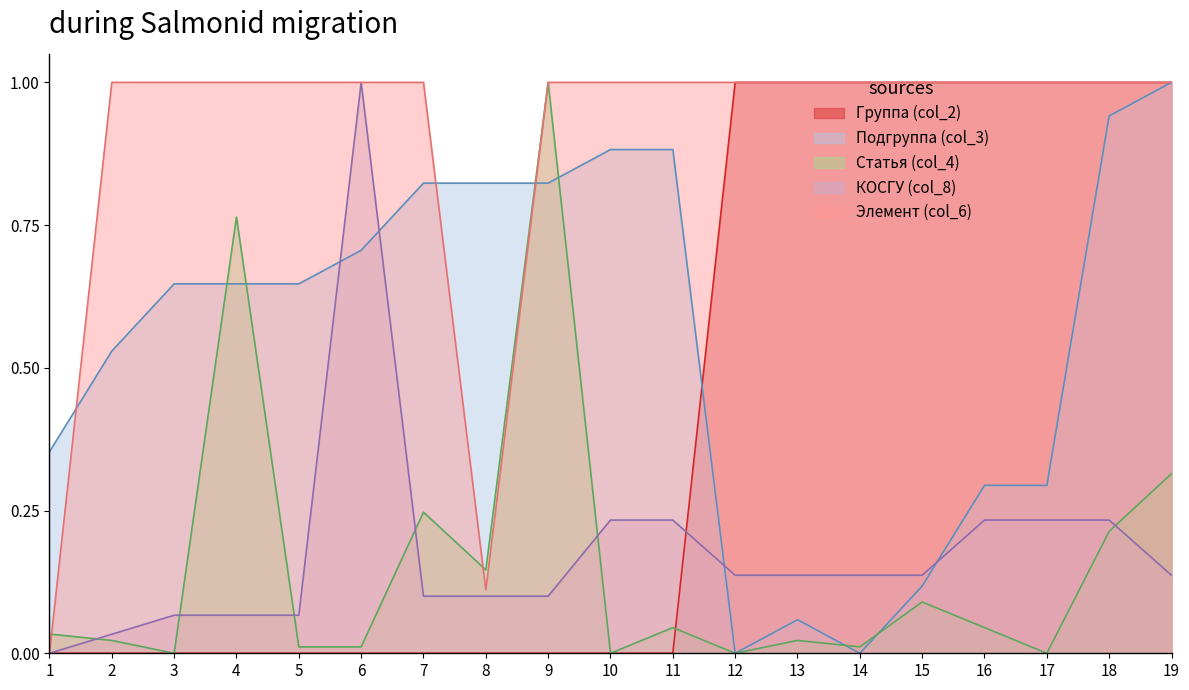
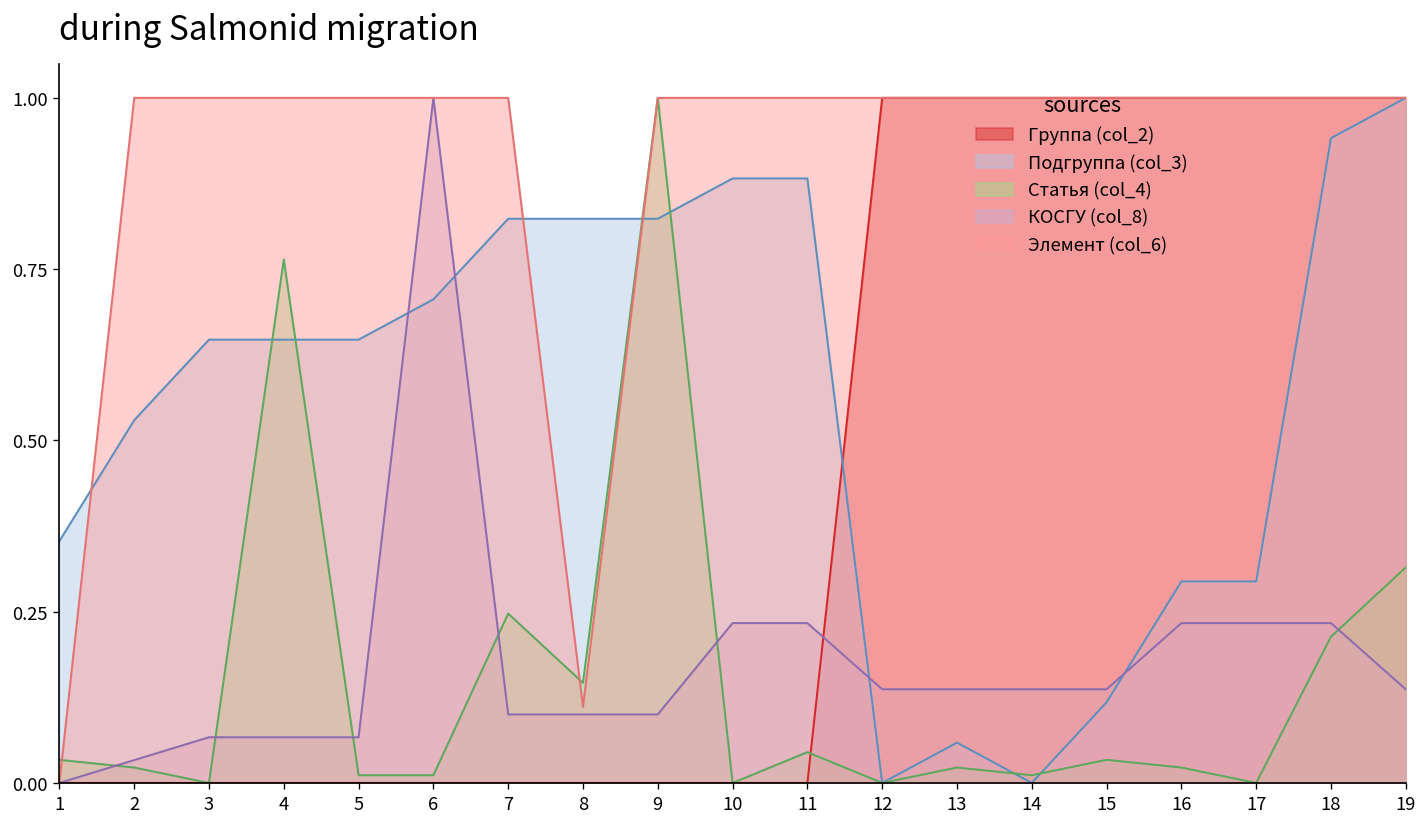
  {
    "Группа (col_2)": {
      "2": 0.00,
      "4": 0.00,
      "5": 0.00,
      "6": 0.00,
      "7": 0.00,
      "8": 0.00,
      "9": 0.00,
      "11": 0.00
    },
    "Статья (col_4)": {
      "1": 0.03,
      "2": 0.02,
      "4": 0.76,
      "5": 0.01,
      "6": 0.01,
      "7": 0.25,
      "8": 0.15,
      "11": 0.04,
      "13": 0.02,
      "14": 0.01,
-     "15": 0.09,
-     "16": 0.04,
+     "15": 0.03,
+     "16": 0.02,
      "17": 0.00,
      "18": 0.21,
      "19": 0.31
    }
  }
